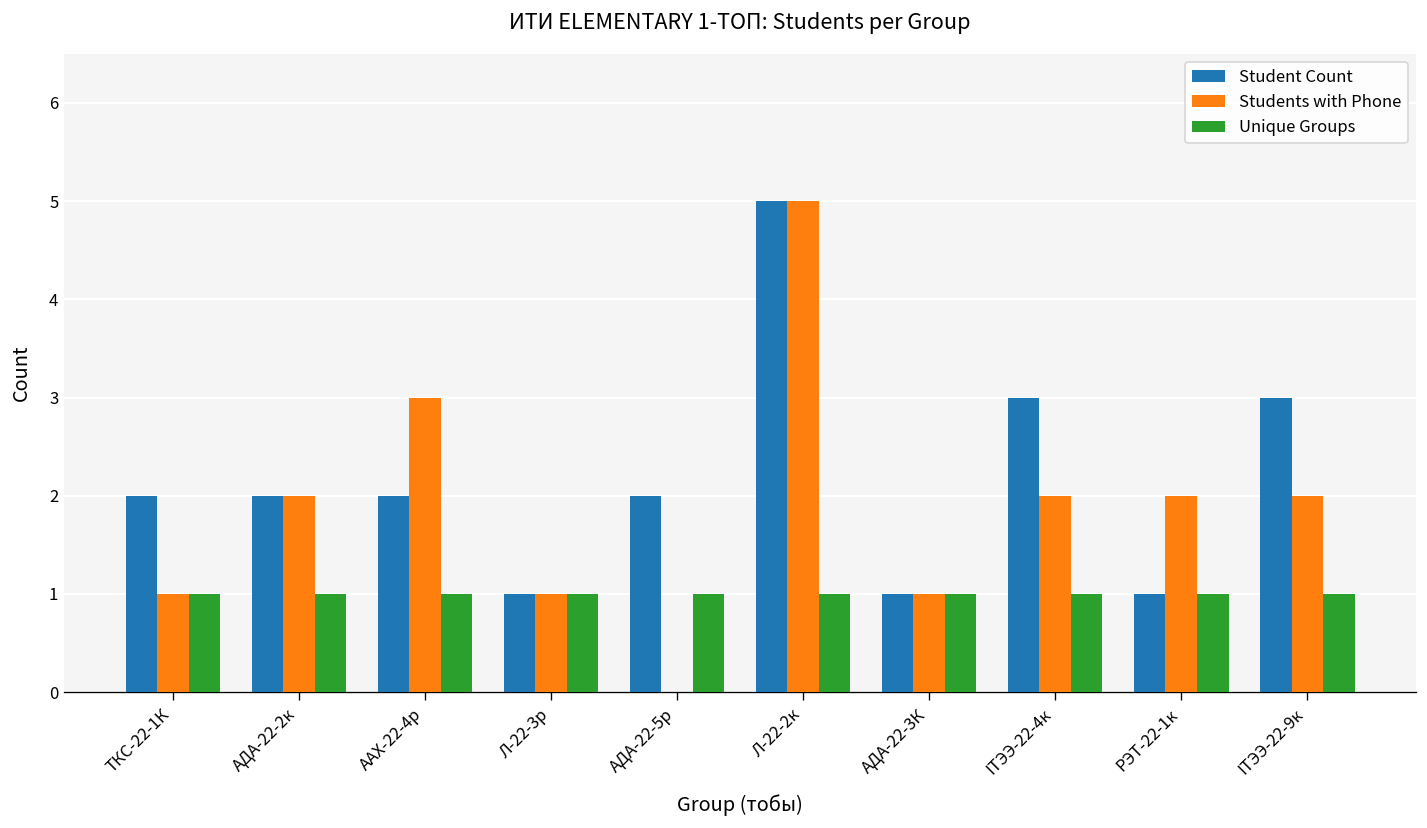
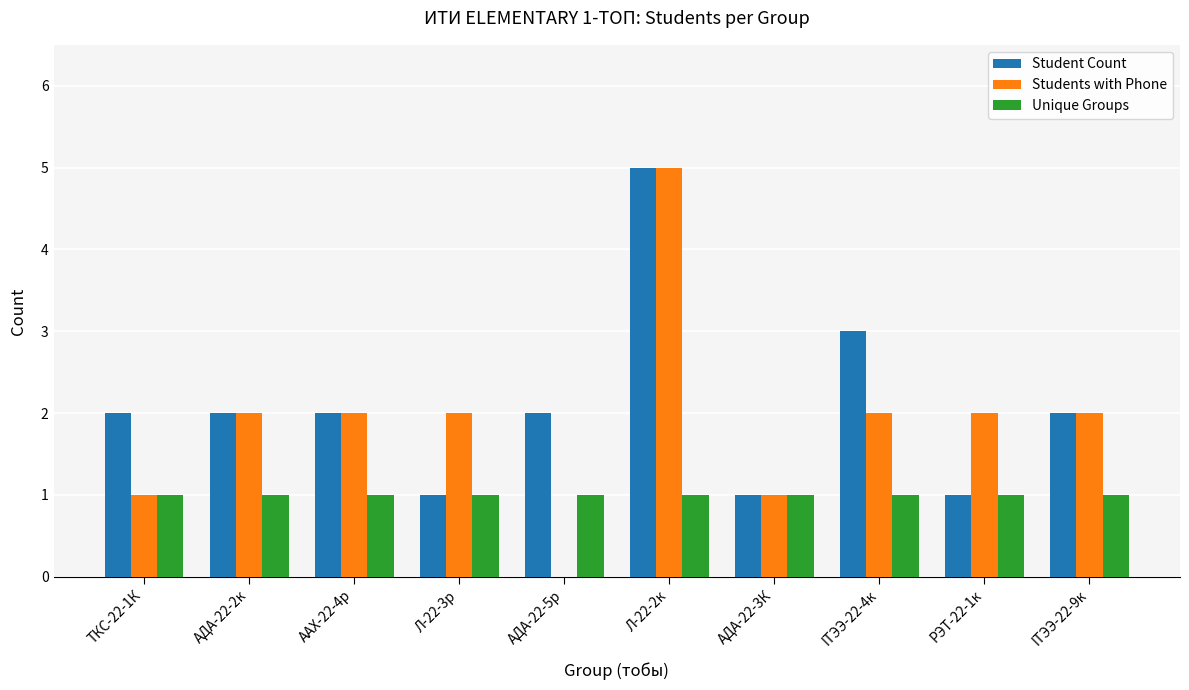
  {
    "Student Count": {
      "ТКС-22-1К": 2,
      "АДА-22-2к": 2,
      "ААХ-22-4р": 2,
      "Л-22-3р": 1,
      "АДА-22-5р": 2,
      "Л-22-2к": 5,
      "АДА-22-3К": 1,
      "ITЭЭ-22-4к": 3,
      "РЭТ-22-1к": 1,
-     "ITЭЭ-22-9к": 3
+     "ITЭЭ-22-9к": 2
    },
    "Students with Phone": {
      "ТКС-22-1К": 1,
      "АДА-22-2к": 2,
-     "ААХ-22-4р": 3,
-     "Л-22-3р": 1,
+     "ААХ-22-4р": 2,
+     "Л-22-3р": 2,
      "АДА-22-5р": 0,
      "Л-22-2к": 5,
      "АДА-22-3К": 1,
      "ITЭЭ-22-4к": 2,
      "РЭТ-22-1к": 2,
      "ITЭЭ-22-9к": 2
    },
    "Unique Groups": {
      "ТКС-22-1К": 1,
      "АДА-22-2к": 1,
      "ААХ-22-4р": 1,
      "Л-22-3р": 1,
      "АДА-22-5р": 1,
      "Л-22-2к": 1,
      "АДА-22-3К": 1,
      "ITЭЭ-22-4к": 1,
      "РЭТ-22-1к": 1,
      "ITЭЭ-22-9к": 1
    }
  }
